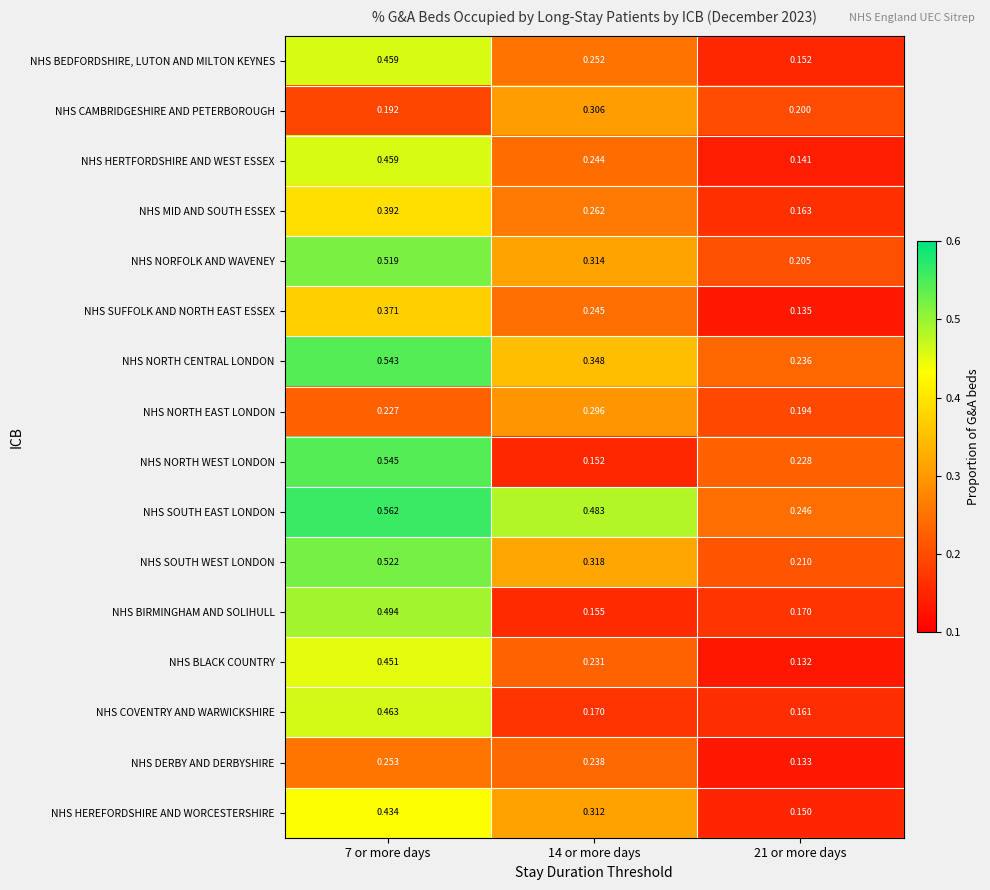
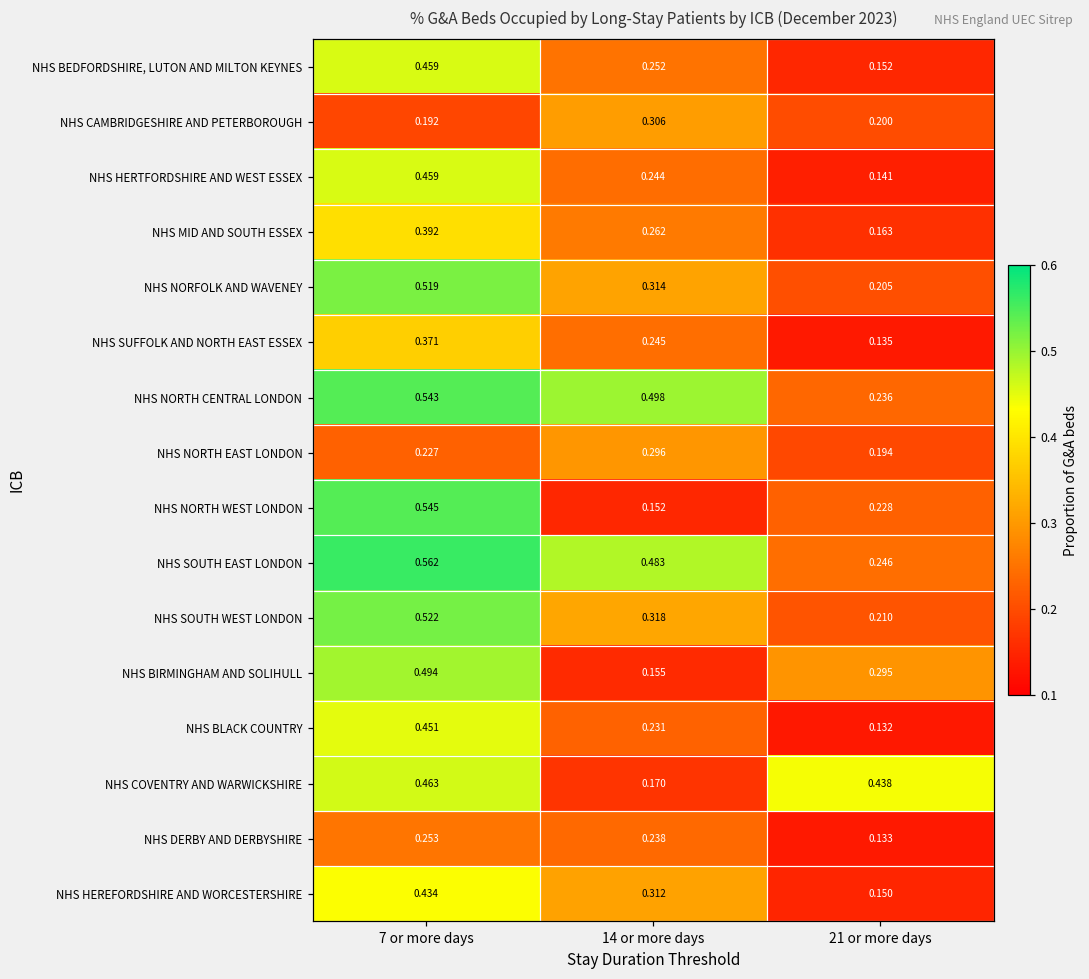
  {
    "NHS BEDFORDSHIRE, LUTON AND MILTON KEYNES": {
      "7 or more days": 0.459,
      "14 or more days": 0.252,
      "21 or more days": 0.152
    },
    "NHS CAMBRIDGESHIRE AND PETERBOROUGH": {
      "7 or more days": 0.192,
      "14 or more days": 0.306,
      "21 or more days": 0.200
    },
    "NHS HERTFORDSHIRE AND WEST ESSEX": {
      "7 or more days": 0.459,
      "14 or more days": 0.244,
      "21 or more days": 0.141
    },
    "NHS MID AND SOUTH ESSEX": {
      "7 or more days": 0.392,
      "14 or more days": 0.262,
      "21 or more days": 0.163
    },
    "NHS NORFOLK AND WAVENEY": {
      "7 or more days": 0.519,
      "14 or more days": 0.314,
      "21 or more days": 0.205
    },
    "NHS SUFFOLK AND NORTH EAST ESSEX": {
      "7 or more days": 0.371,
      "14 or more days": 0.245,
      "21 or more days": 0.135
    },
    "NHS NORTH CENTRAL LONDON": {
      "7 or more days": 0.543,
-     "14 or more days": 0.348,
+     "14 or more days": 0.498,
      "21 or more days": 0.236
    },
    "NHS NORTH EAST LONDON": {
      "7 or more days": 0.227,
      "14 or more days": 0.296,
      "21 or more days": 0.194
    },
    "NHS NORTH WEST LONDON": {
      "7 or more days": 0.545,
      "14 or more days": 0.152,
      "21 or more days": 0.228
    },
    "NHS SOUTH EAST LONDON": {
      "7 or more days": 0.562,
      "14 or more days": 0.483,
      "21 or more days": 0.246
    },
    "NHS SOUTH WEST LONDON": {
      "7 or more days": 0.522,
      "14 or more days": 0.318,
      "21 or more days": 0.210
    },
    "NHS BIRMINGHAM AND SOLIHULL": {
      "7 or more days": 0.494,
      "14 or more days": 0.155,
-     "21 or more days": 0.170
+     "21 or more days": 0.295
    },
    "NHS BLACK COUNTRY": {
      "7 or more days": 0.451,
      "14 or more days": 0.231,
      "21 or more days": 0.132
    },
    "NHS COVENTRY AND WARWICKSHIRE": {
      "7 or more days": 0.463,
      "14 or more days": 0.170,
-     "21 or more days": 0.161
+     "21 or more days": 0.438
    },
    "NHS DERBY AND DERBYSHIRE": {
      "7 or more days": 0.253,
      "14 or more days": 0.238,
      "21 or more days": 0.133
    },
    "NHS HEREFORDSHIRE AND WORCESTERSHIRE": {
      "7 or more days": 0.434,
      "14 or more days": 0.312,
      "21 or more days": 0.150
    }
  }
